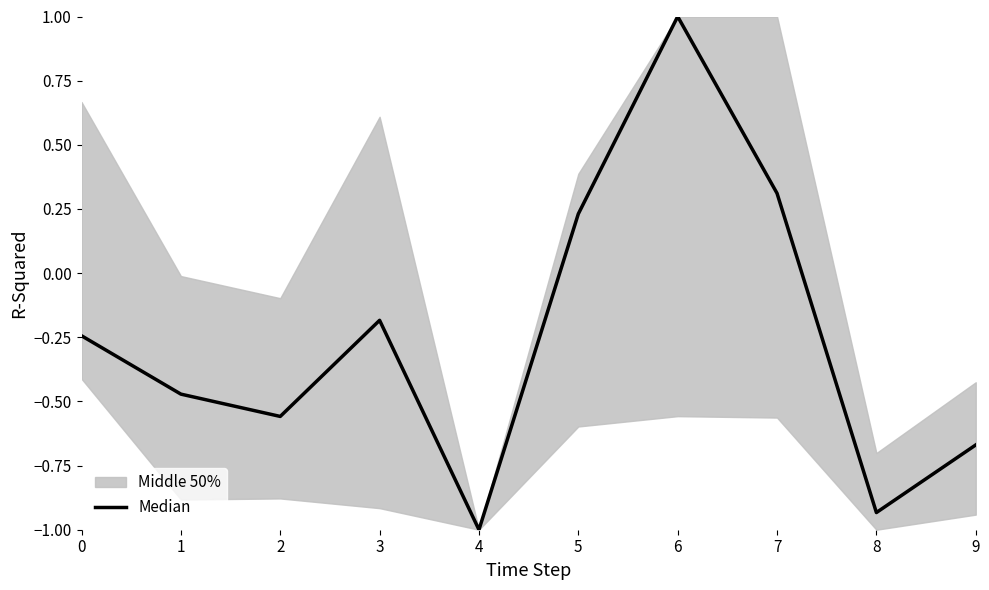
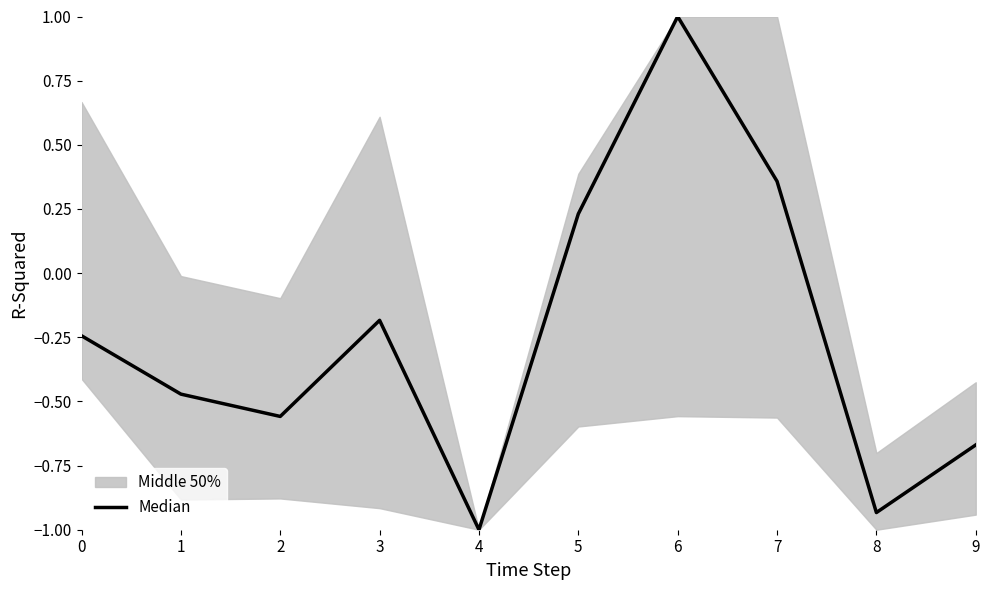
  {
    "Median": {
      "0": -0.24,
      "1": -0.47,
      "2": -0.56,
      "3": -0.18,
      "5": 0.23,
-     "7": 0.31,
+     "7": 0.36,
      "8": -0.93,
      "9": -0.67
    }
  }
